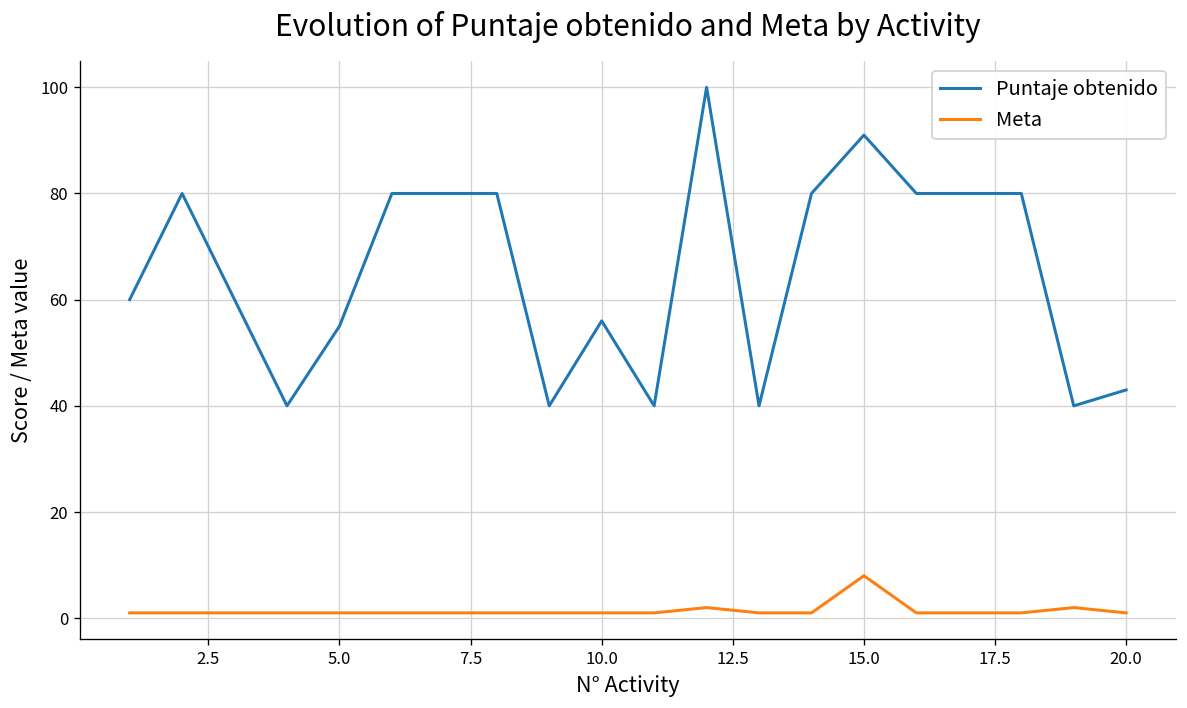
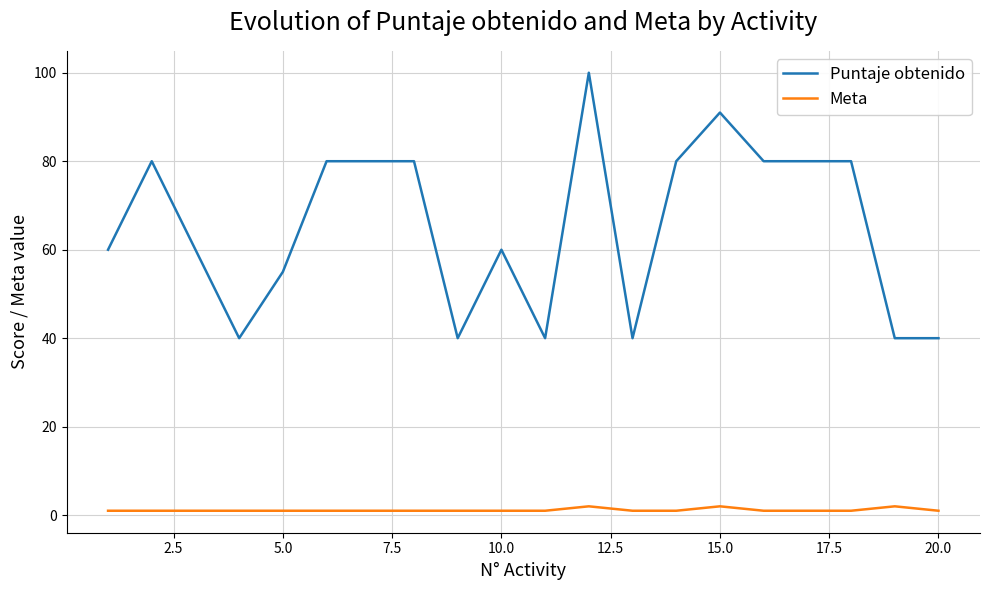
  {
    "Puntaje obtenido": {
      "5.0": 55,
-     "10.0": 56,
+     "10.0": 60,
      "15.0": 91,
-     "20.0": 43
+     "20.0": 40
    },
    "Meta": {
      "5.0": 1,
      "10.0": 1,
-     "15.0": 8,
+     "15.0": 2,
      "20.0": 1
    }
  }
